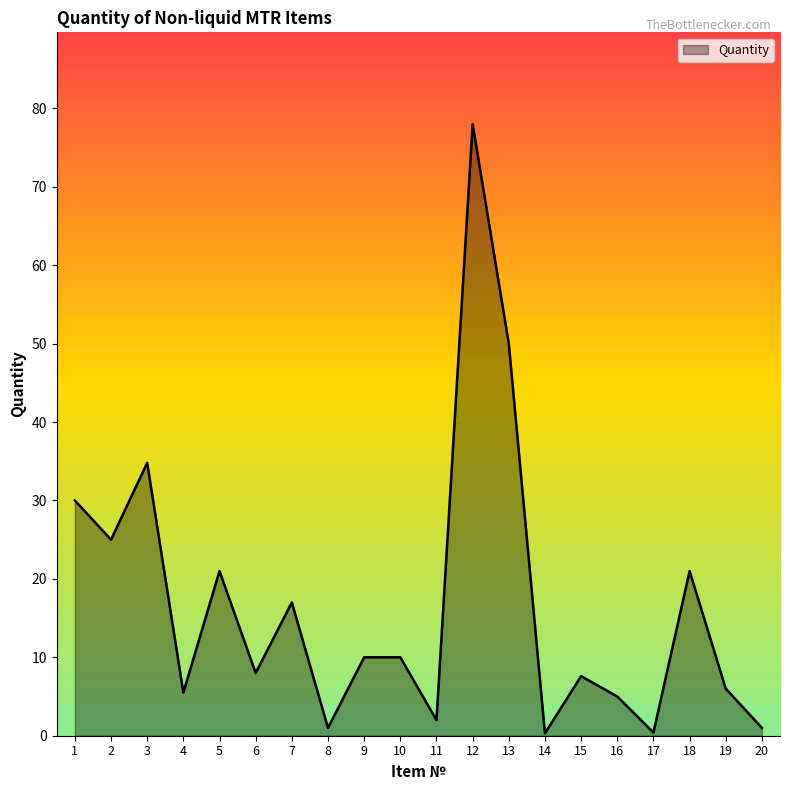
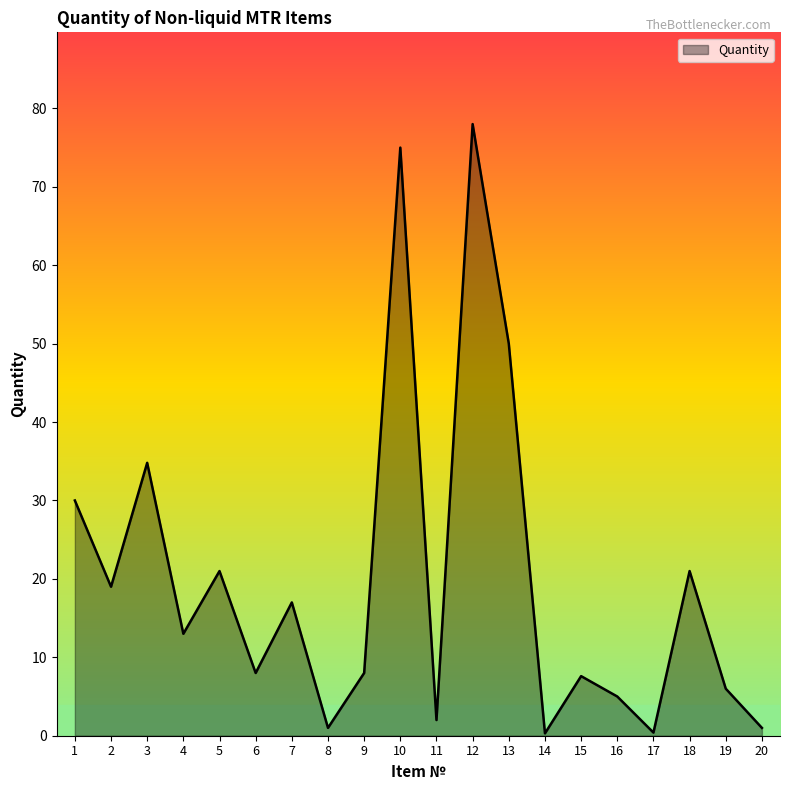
  {
    "1": 30,
-   "2": 25,
+   "2": 19,
    "3": 35,
-   "4": 6,
+   "4": 13,
    "5": 21,
    "6": 8,
    "7": 17,
-   "9": 10,
-   "10": 10,
+   "9": 8,
+   "10": 75,
    "12": 78,
    "13": 50,
    "15": 8,
    "16": 5,
    "18": 21,
    "19": 6
  }
